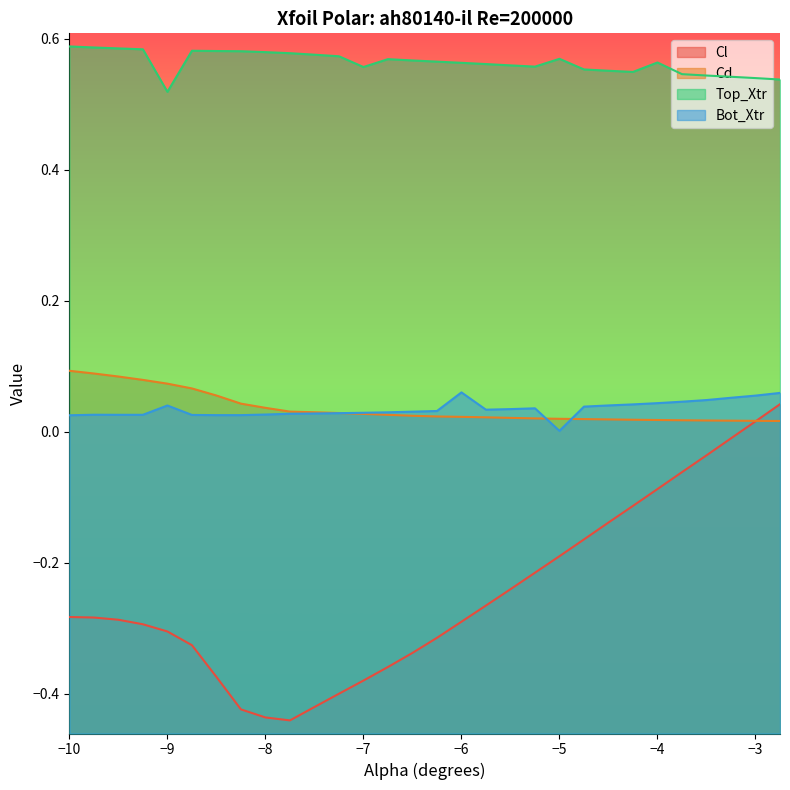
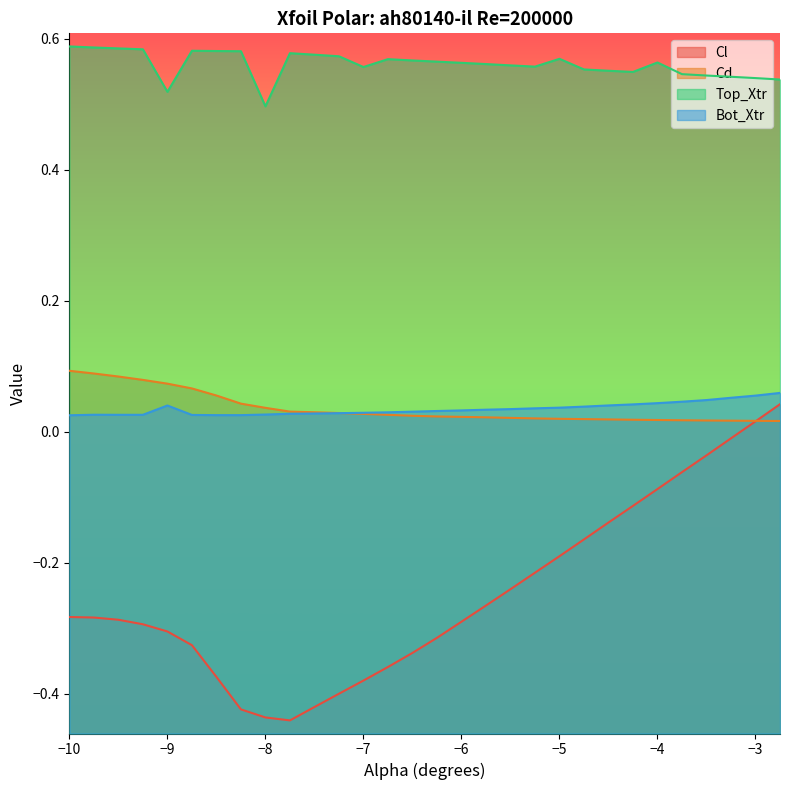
  {
    "Top_Xtr": {
      "−10": 0.59,
      "−9": 0.52,
-     "−8": 0.58,
+     "−8": 0.50,
      "−7": 0.56,
      "−6": 0.56,
      "−5": 0.57,
      "−4": 0.56
    },
    "Bot_Xtr": {
      "−10": 0.03,
      "−9": 0.04,
      "−8": 0.03,
-     "−6": 0.06,
-     "−5": 0.00,
+     "−6": 0.03,
+     "−5": 0.04,
      "−4": 0.04,
      "−3": 0.06
    }
  }
